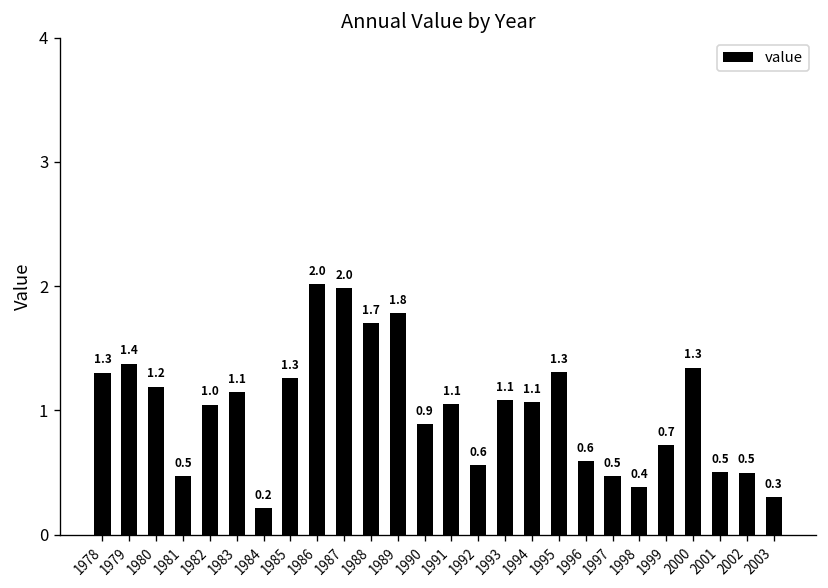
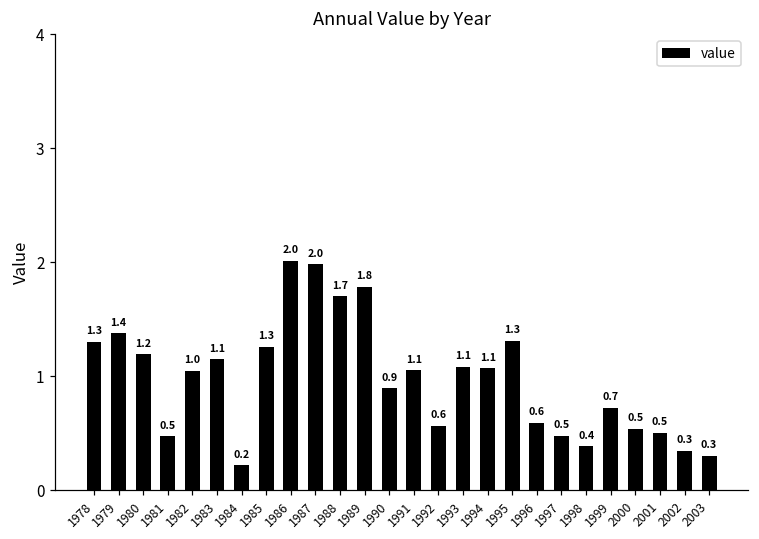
  {
    "1978": 1.3,
    "1979": 1.4,
    "1980": 1.2,
    "1981": 0.5,
    "1982": 1.0,
    "1983": 1.1,
    "1984": 0.2,
    "1985": 1.3,
    "1986": 2.0,
    "1987": 2.0,
    "1988": 1.7,
    "1989": 1.8,
    "1990": 0.9,
    "1991": 1.1,
    "1992": 0.6,
    "1993": 1.1,
    "1994": 1.1,
    "1995": 1.3,
    "1996": 0.6,
    "1997": 0.5,
    "1998": 0.4,
    "1999": 0.7,
-   "2000": 1.3,
+   "2000": 0.5,
    "2001": 0.5,
-   "2002": 0.5,
+   "2002": 0.3,
    "2003": 0.3
  }
